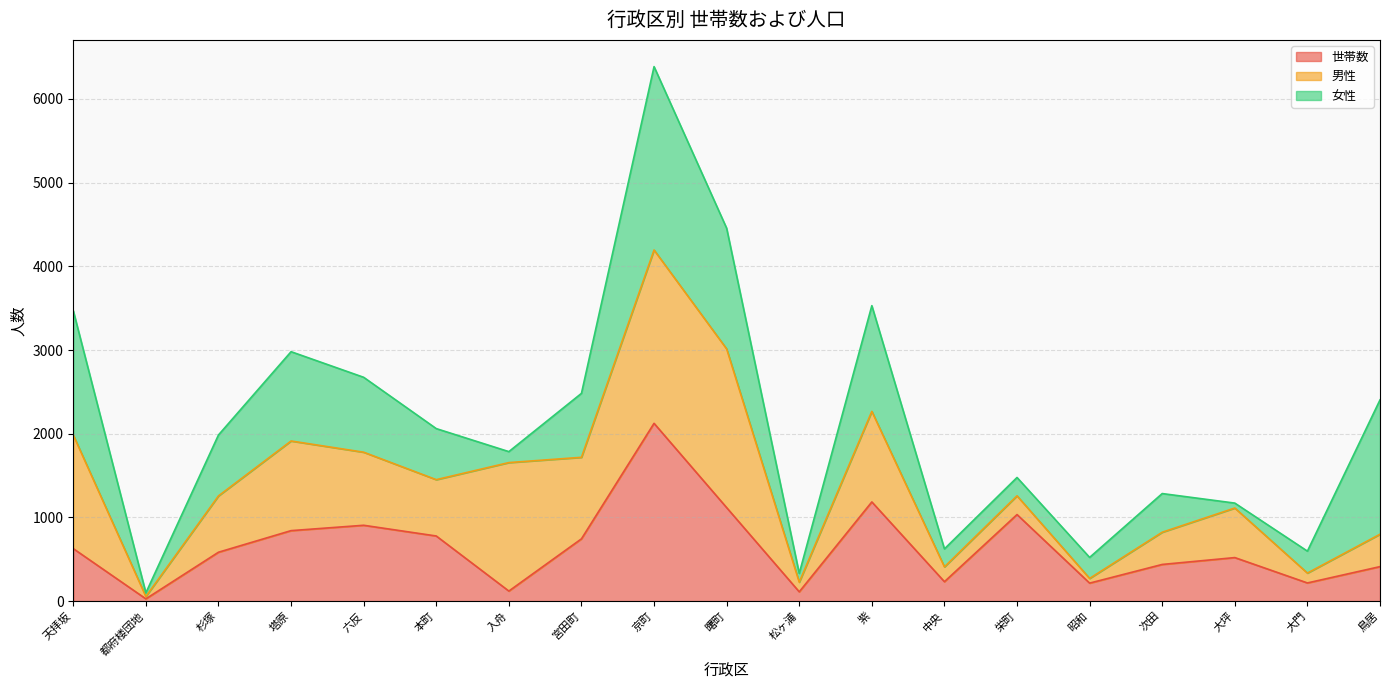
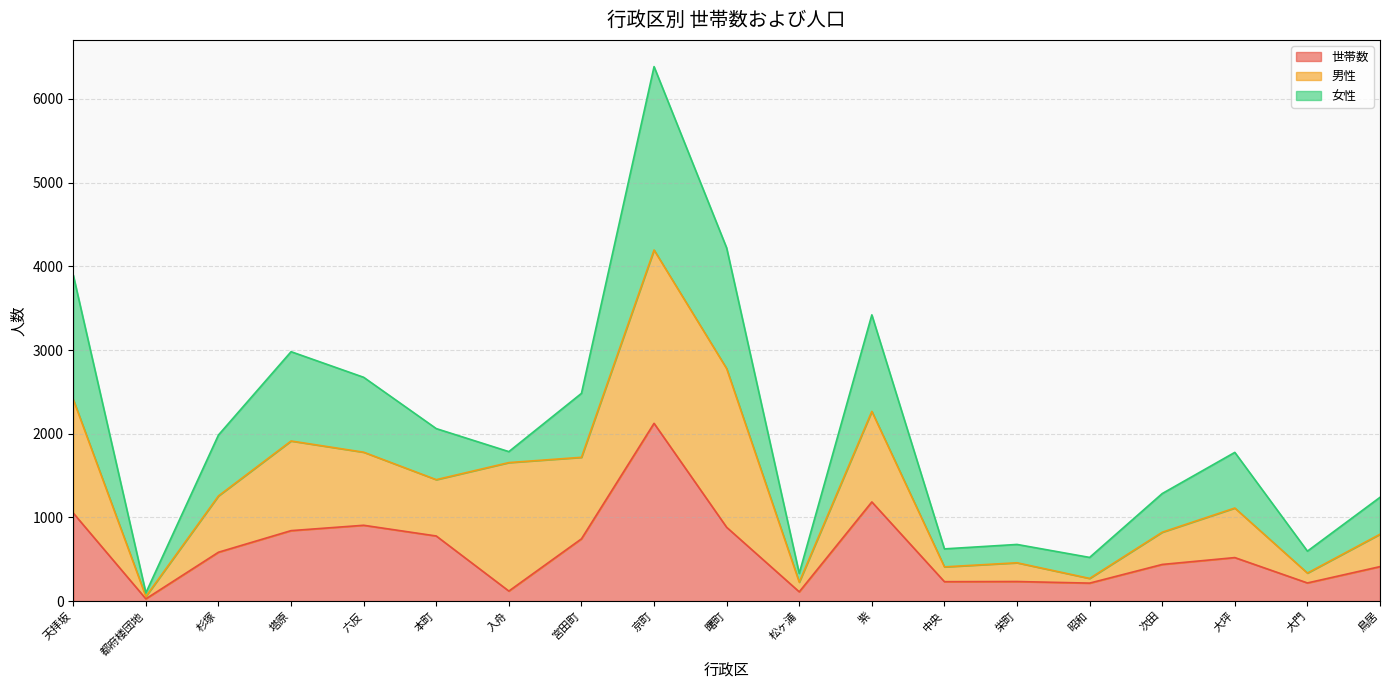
  {
    "世帯数": {
-     "天拝坂": 600,
+     "天拝坂": 1100,
      "杉塚": 600,
      "塔原": 800,
      "六反": 900,
      "本町": 800,
      "入舟": 100,
      "宮田町": 700,
      "京町": 2100,
-     "曙町": 1100,
+     "曙町": 900,
      "松ヶ浦": 100,
      "紫": 1200,
      "中央": 200,
-     "栄町": 1000,
+     "栄町": 200,
      "昭和": 200,
      "次田": 400,
      "大坪": 500,
      "大門": 200,
      "鳥居": 400
    },
    "男性": {
      "天拝坂": 1400,
      "杉塚": 700,
      "塔原": 1100,
      "六反": 900,
      "本町": 700,
      "入舟": 1500,
      "宮田町": 1000,
      "京町": 2100,
      "曙町": 1900,
      "松ヶ浦": 100,
      "紫": 1100,
      "中央": 200,
      "栄町": 200,
      "昭和": 100,
      "次田": 400,
      "大坪": 600,
      "大門": 100,
      "鳥居": 400
    },
    "女性": {
      "天拝坂": 1500,
      "都府楼団地": 0,
      "杉塚": 700,
      "塔原": 1100,
      "六反": 900,
      "本町": 600,
      "入舟": 100,
      "宮田町": 800,
      "京町": 2200,
      "曙町": 1400,
      "松ヶ浦": 100,
-     "紫": 1300,
+     "紫": 1200,
      "中央": 200,
      "栄町": 200,
      "昭和": 300,
      "次田": 500,
-     "大坪": 100,
+     "大坪": 700,
      "大門": 300,
-     "鳥居": 1600
+     "鳥居": 400
    }
  }
